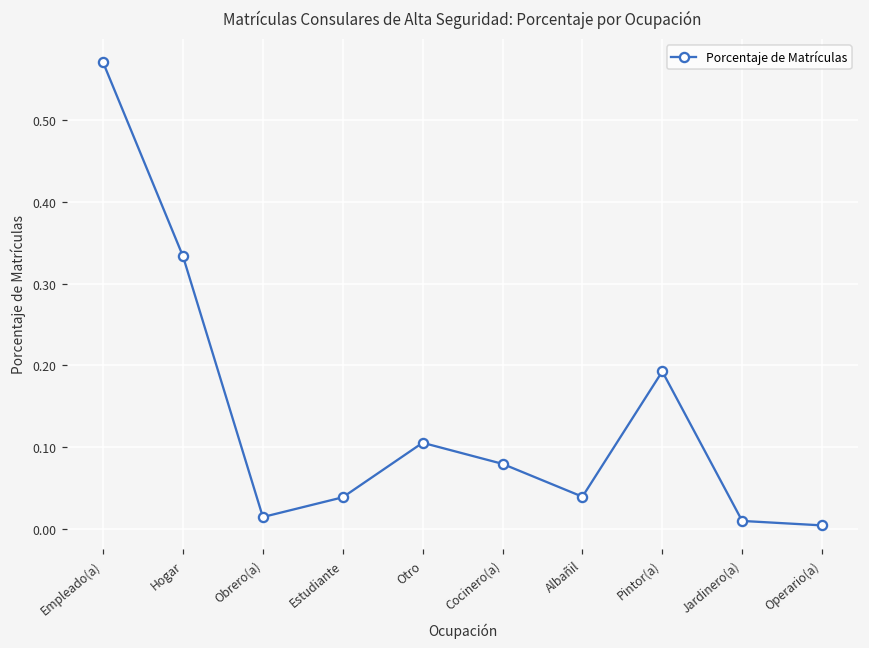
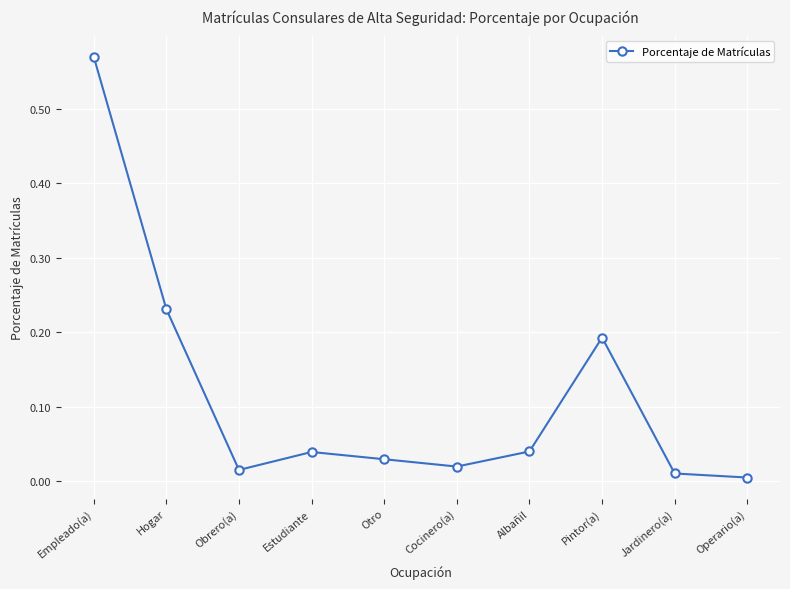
  {
    "Empleado(a)": 0.57,
-   "Hogar": 0.33,
+   "Hogar": 0.23,
    "Obrero(a)": 0.01,
    "Estudiante": 0.04,
-   "Otro": 0.11,
-   "Cocinero(a)": 0.08,
+   "Otro": 0.03,
+   "Cocinero(a)": 0.02,
    "Albañil": 0.04,
    "Pintor(a)": 0.19,
    "Jardinero(a)": 0.01,
    "Operario(a)": 0.00
  }
